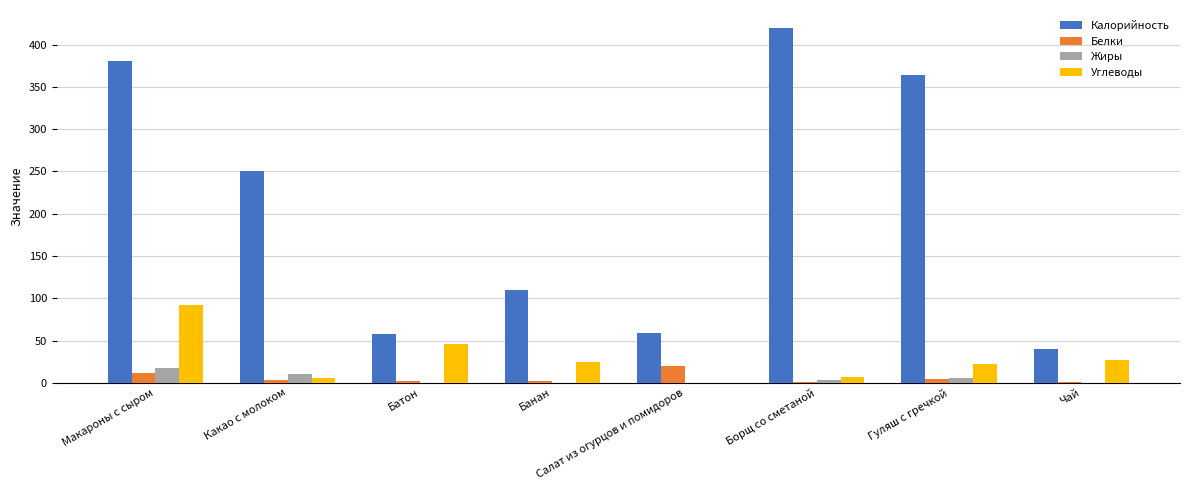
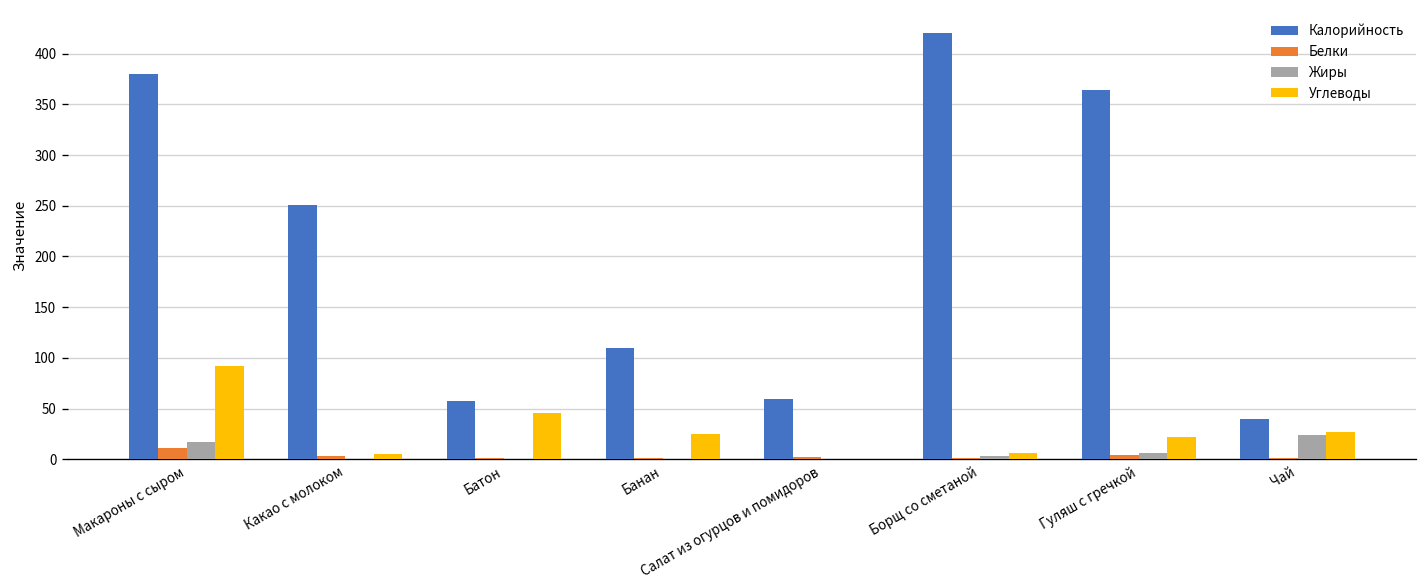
  {
    "Калорийность": {
      "Макароны с сыром": 380,
      "Какао с молоком": 250,
      "Батон": 60,
      "Банан": 110,
      "Салат из огурцов и помидоров": 60,
      "Борщ со сметаной": 420,
      "Гуляш с гречкой": 360,
      "Чай": 40
    },
    "Белки": {
      "Макароны с сыром": 10,
      "Какао с молоком": 0,
-     "Салат из огурцов и помидоров": 20,
+     "Салат из огурцов и помидоров": 0,
      "Гуляш с гречкой": 0
    },
    "Жиры": {
      "Макароны с сыром": 20,
-     "Какао с молоком": 10,
+     "Какао с молоком": 0,
      "Банан": 0,
      "Салат из огурцов и помидоров": 0,
      "Борщ со сметаной": 0,
      "Гуляш с гречкой": 10,
-     "Чай": 0
+     "Чай": 20
    },
    "Углеводы": {
      "Макароны с сыром": 90,
      "Какао с молоком": 10,
      "Батон": 50,
      "Банан": 20,
      "Салат из огурцов и помидоров": 0,
      "Борщ со сметаной": 10,
      "Гуляш с гречкой": 20,
      "Чай": 30
    }
  }
